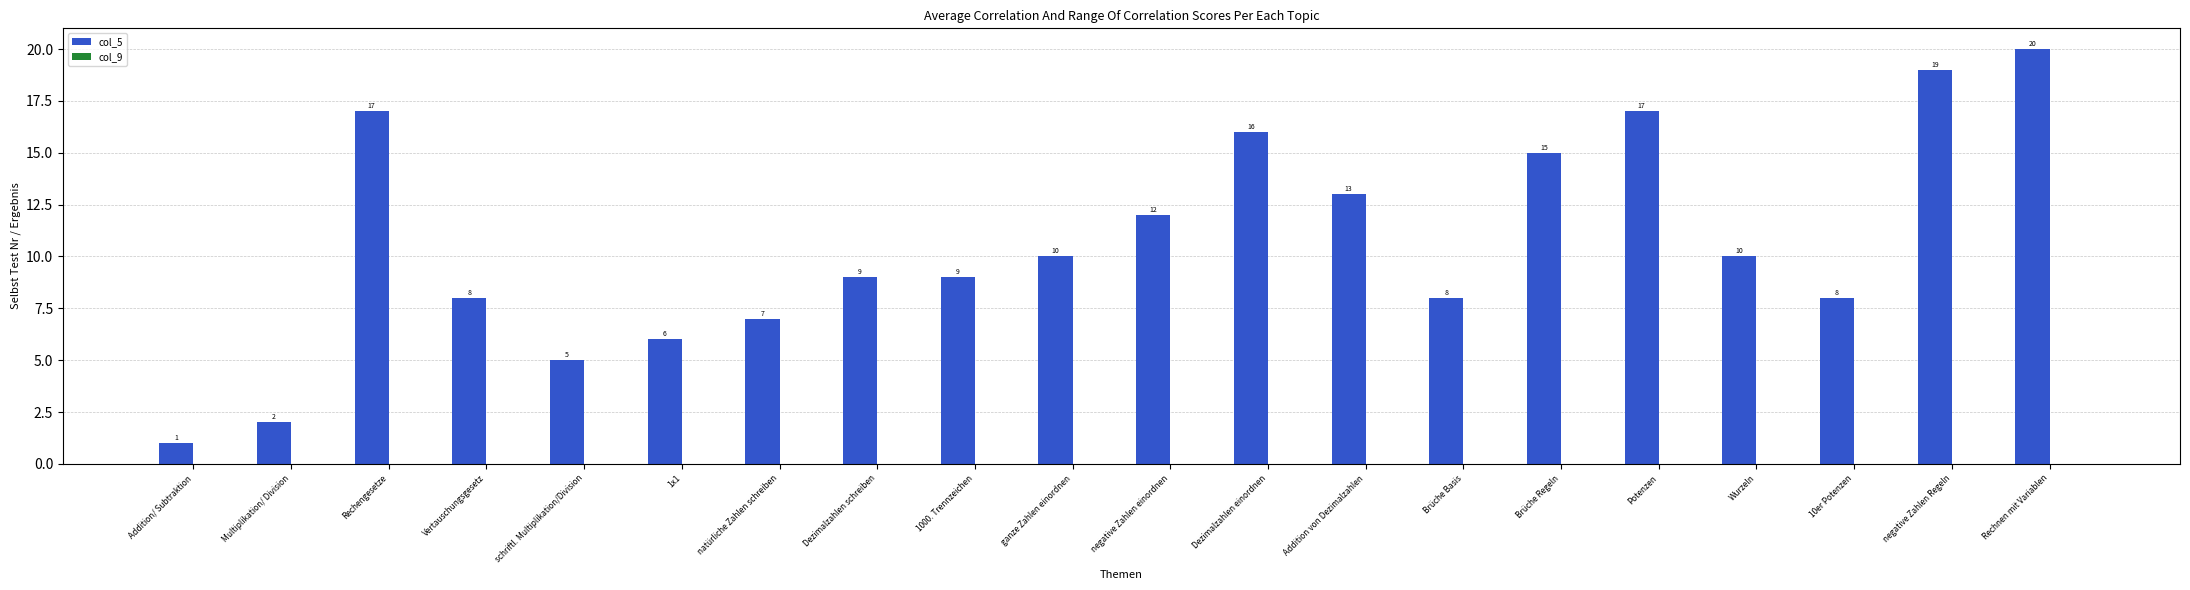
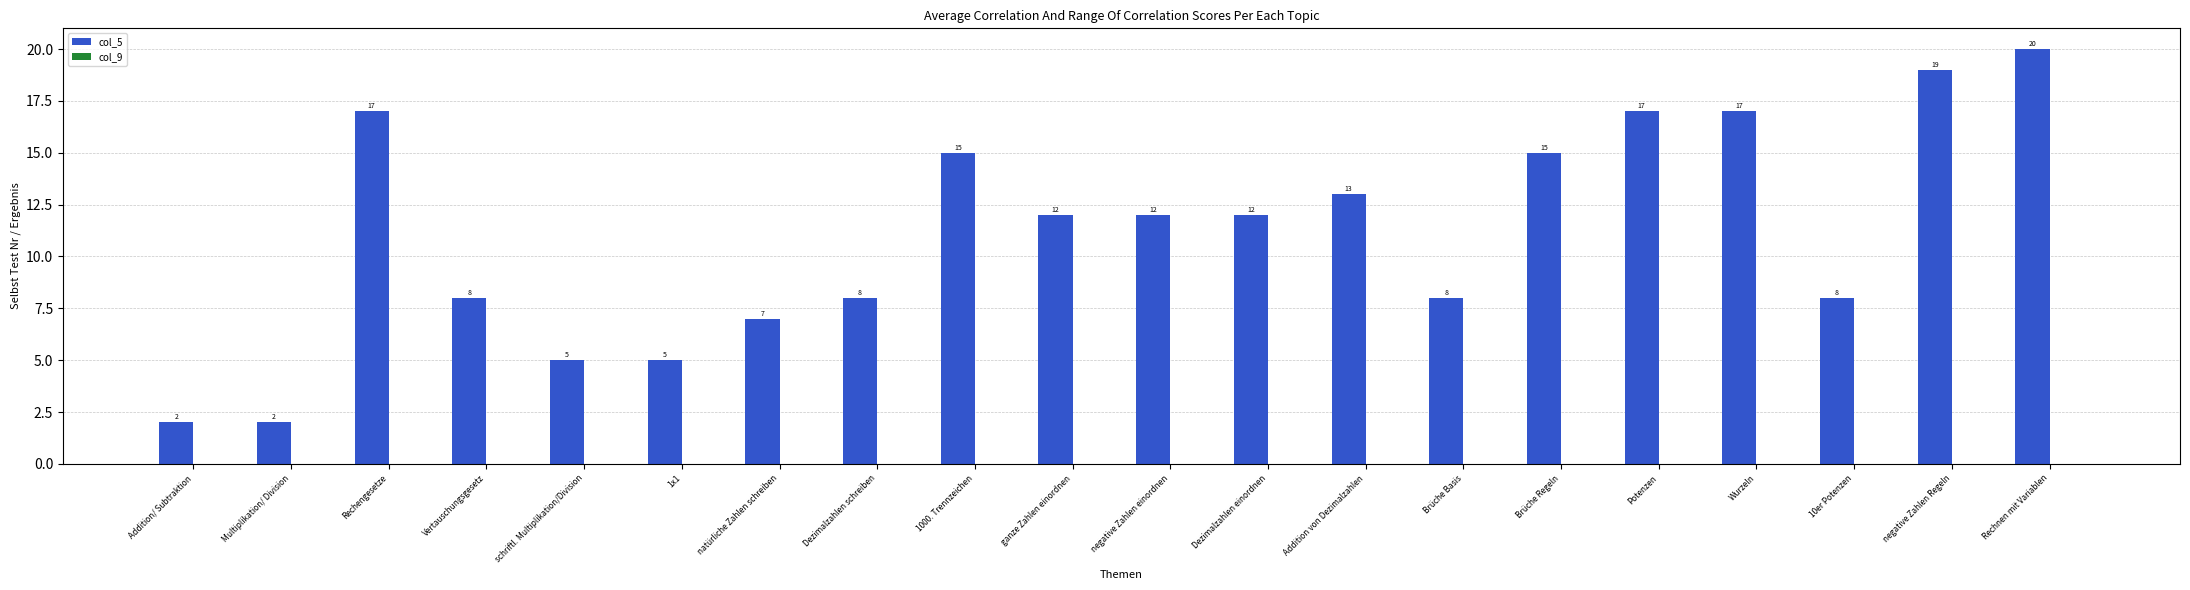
  {
    "col_5": {
-     "Addition/ Subtraktion": 1,
+     "Addition/ Subtraktion": 2,
      "Multiplikation/ Division": 2,
      "Rechengesetze": 17,
      "Vertauschungsgesetz": 8,
      "schriftl. Multiplikation/Division": 5,
-     "1x1": 6,
+     "1x1": 5,
      "natürliche Zahlen schreiben": 7,
-     "Dezimalzahlen schreiben": 9,
-     "1000. Trennzeichen": 9,
-     "ganze Zahlen einordnen": 10,
+     "Dezimalzahlen schreiben": 8,
+     "1000. Trennzeichen": 15,
+     "ganze Zahlen einordnen": 12,
      "negative Zahlen einordnen": 12,
-     "Dezimalzahlen einordnen": 16,
+     "Dezimalzahlen einordnen": 12,
      "Addition von Dezimalzahlen": 13,
      "Brüche Basis": 8,
      "Brüche Regeln": 15,
      "Potenzen": 17,
-     "Wurzeln": 10,
+     "Wurzeln": 17,
      "10er Potenzen": 8,
      "negative Zahlen Regeln": 19,
      "Rechnen mit Variablen": 20
    },
    "col_9": {
      "Addition/ Subtraktion": 0.0,
      "Multiplikation/ Division": 0.0,
      "Rechengesetze": 0.0,
      "Vertauschungsgesetz": 0.0,
      "schriftl. Multiplikation/Division": 0.0,
      "1x1": 0.0,
      "natürliche Zahlen schreiben": 0.0,
      "Dezimalzahlen schreiben": 0.0,
      "1000. Trennzeichen": 0.0,
      "ganze Zahlen einordnen": 0.0,
      "negative Zahlen einordnen": 0.0,
      "Dezimalzahlen einordnen": 0.0,
      "Addition von Dezimalzahlen": 0.0,
      "Brüche Basis": 0.0,
      "Brüche Regeln": 0.0,
      "Potenzen": 0.0,
      "Wurzeln": 0.0,
      "10er Potenzen": 0.0,
      "negative Zahlen Regeln": 0.0,
      "Rechnen mit Variablen": 0.0
    }
  }
